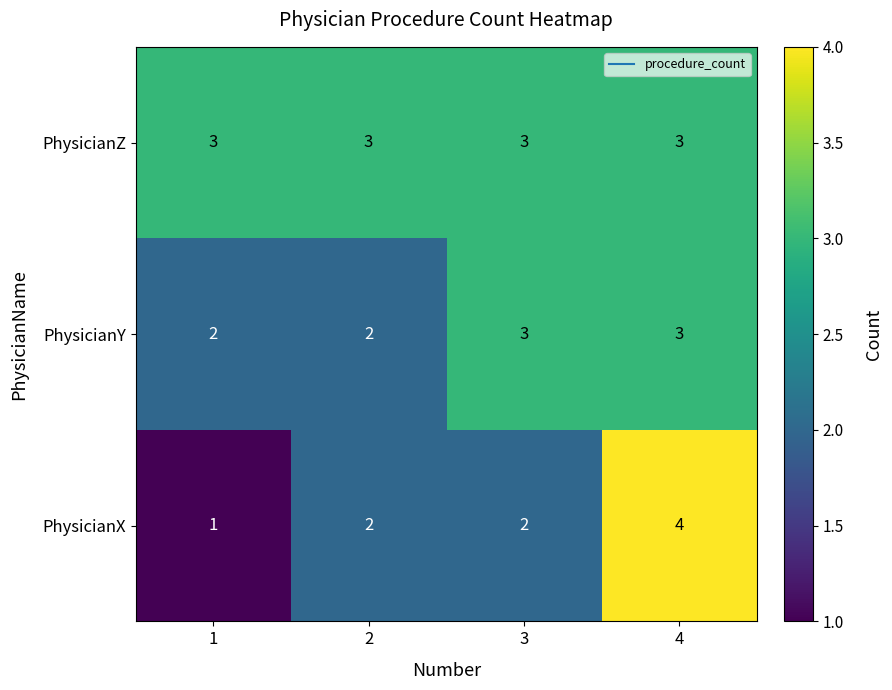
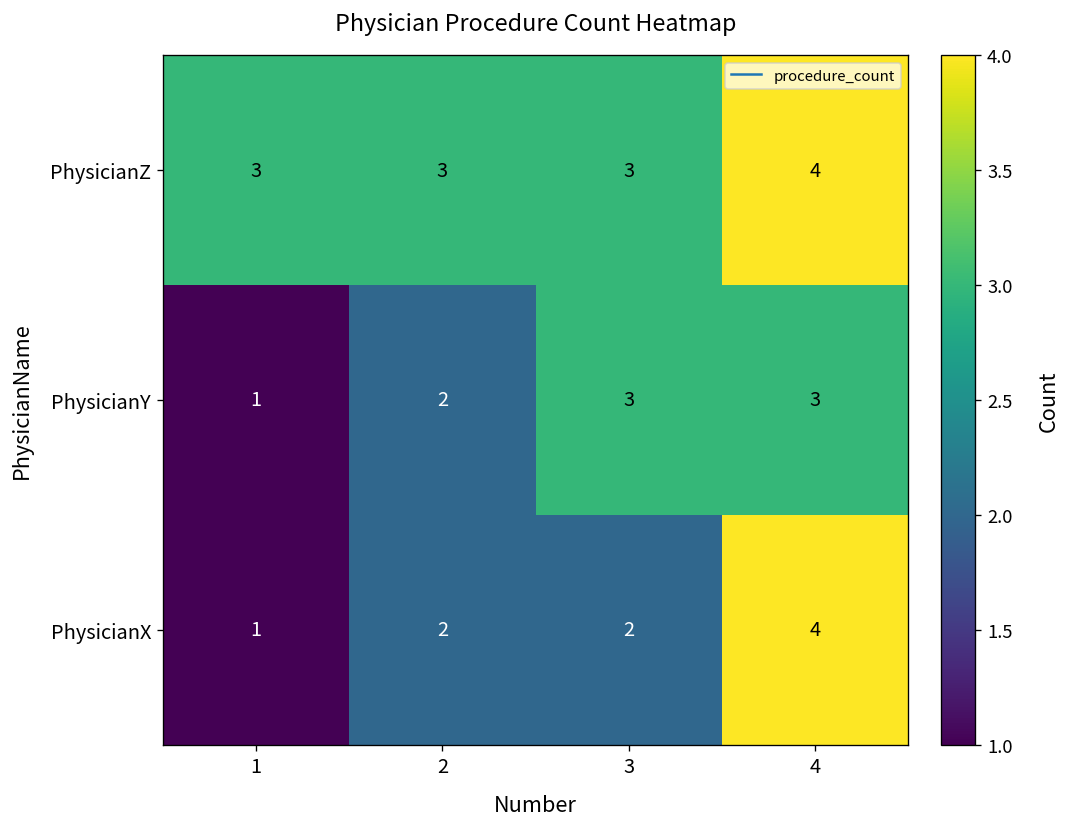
  {
    "PhysicianZ": {
      "1": 3,
      "2": 3,
      "3": 3,
-     "4": 3
+     "4": 4
    },
    "PhysicianY": {
-     "1": 2,
+     "1": 1,
      "2": 2,
      "3": 3,
      "4": 3
    },
    "PhysicianX": {
      "1": 1,
      "2": 2,
      "3": 2,
      "4": 4
    }
  }
